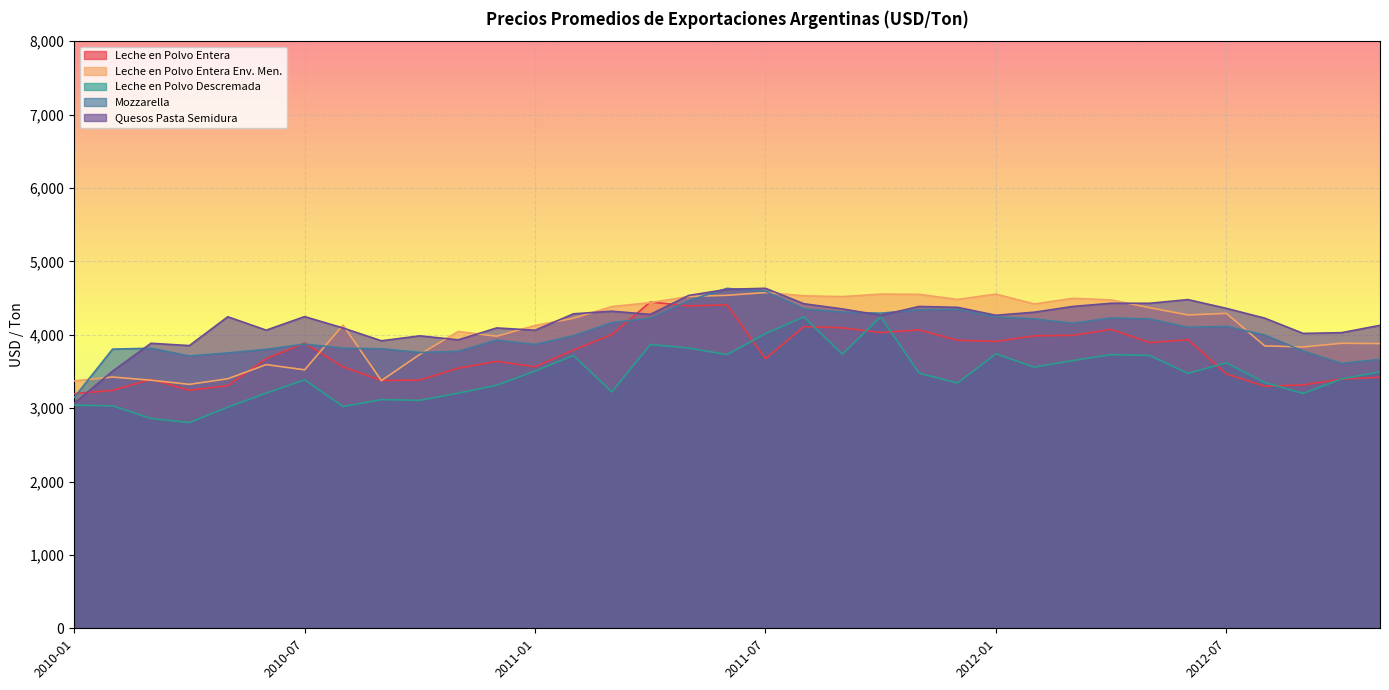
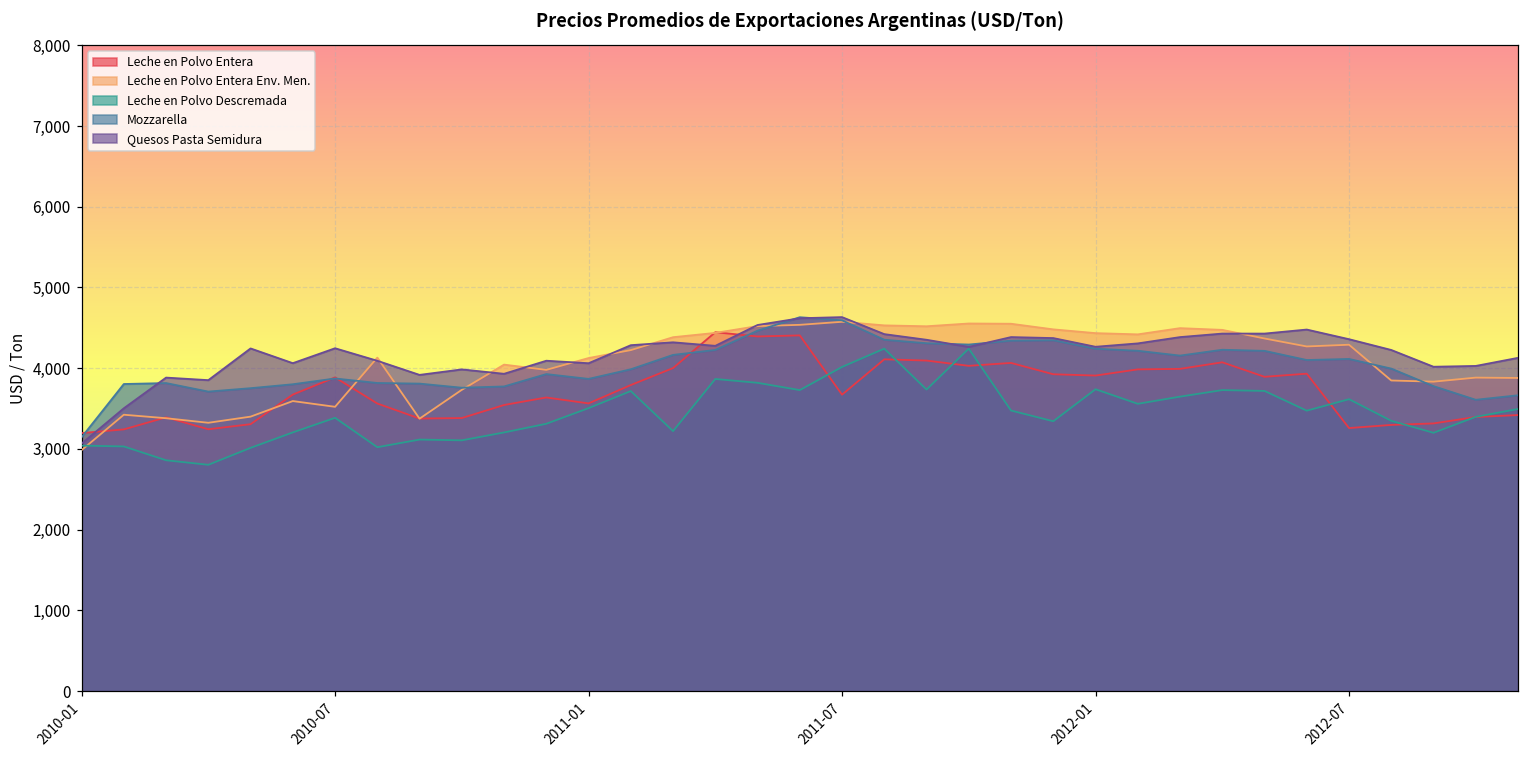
  {
    "Leche en Polvo Entera": {
      "2010-01": "3,200",
      "2011-01": "3,600",
      "2011-07": "3,700",
      "2012-01": "3,900",
-     "2012-07": "3,500"
+     "2012-07": "3,300"
    },
    "Leche en Polvo Entera Env. Men.": {
-     "2010-01": "3,400",
+     "2010-01": "3,000",
      "2010-07": "3,500",
      "2011-01": "4,100",
-     "2012-01": "4,600",
+     "2012-01": "4,400",
      "2012-07": "4,300"
    }
  }
